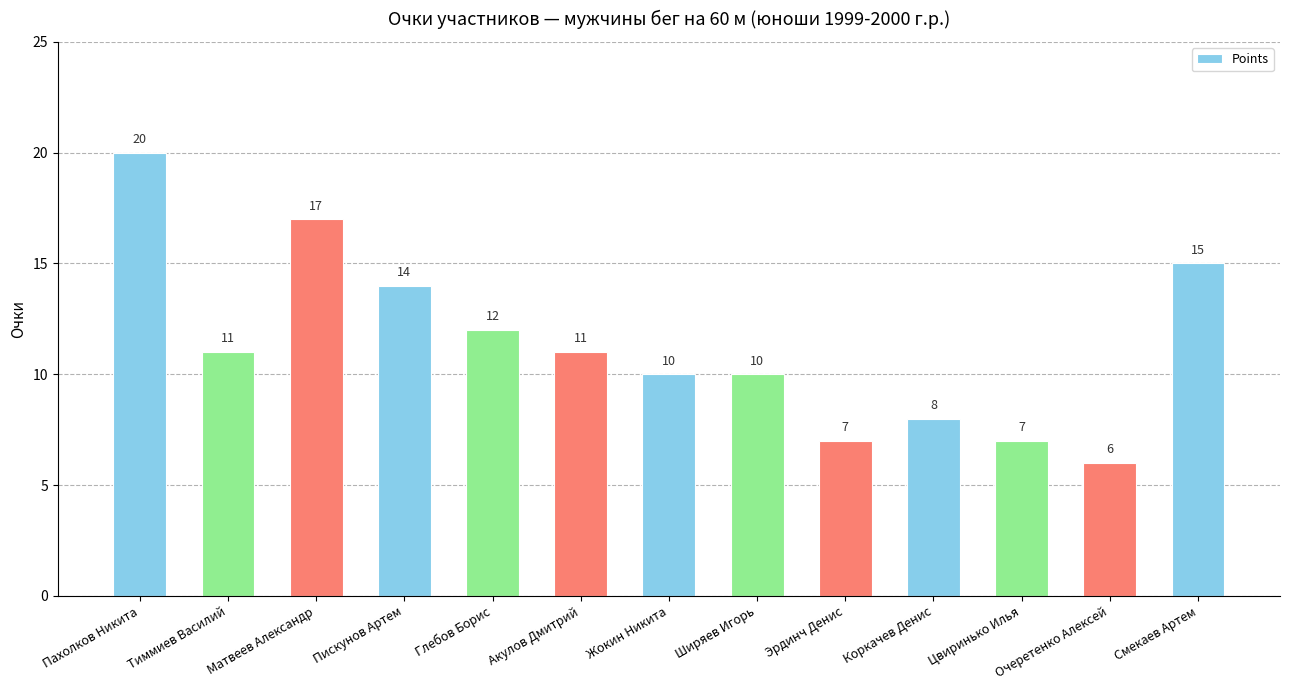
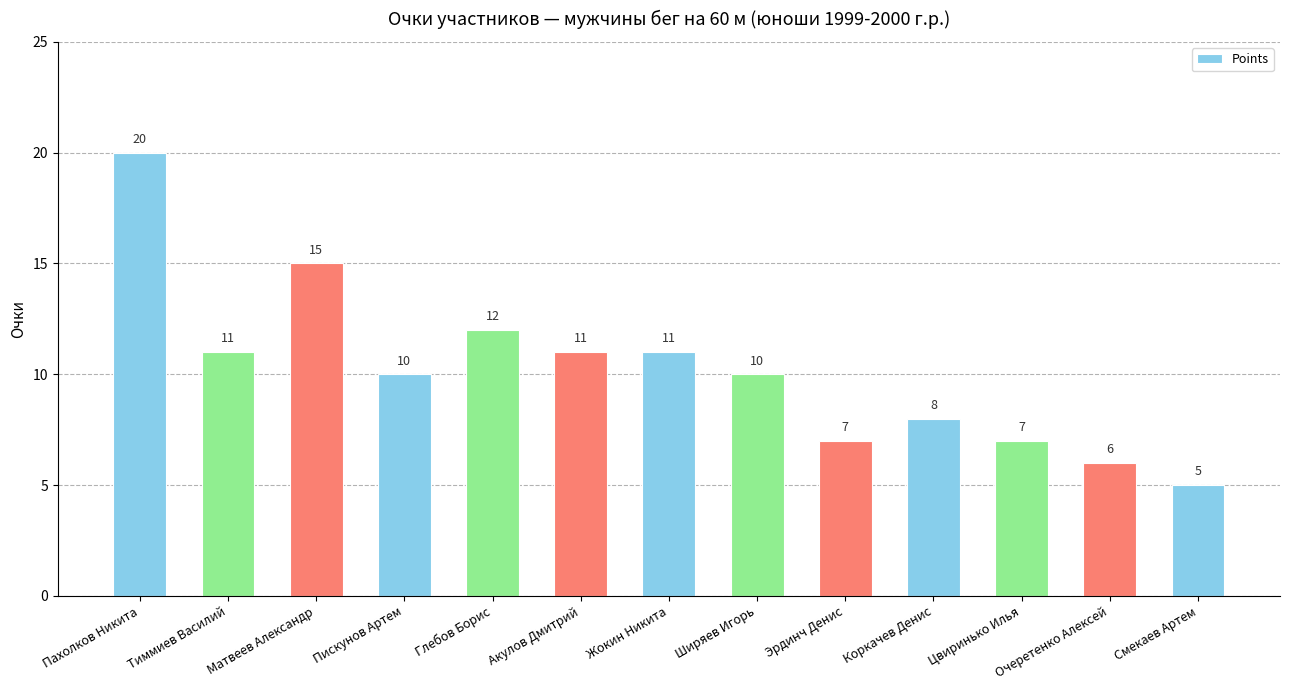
  {
    "Пахолков Никита": 20,
    "Тиммиев Василий": 11,
-   "Матвеев Александр": 17,
-   "Пискунов Артем": 14,
+   "Матвеев Александр": 15,
+   "Пискунов Артем": 10,
    "Глебов Борис": 12,
    "Акулов Дмитрий": 11,
-   "Жокин Никита": 10,
+   "Жокин Никита": 11,
    "Ширяев Игорь": 10,
    "Эрдинч Денис": 7,
    "Коркачев Денис": 8,
    "Цвиринько Илья": 7,
    "Очеретенко Алексей": 6,
-   "Смекаев Артем": 15
+   "Смекаев Артем": 5
  }
